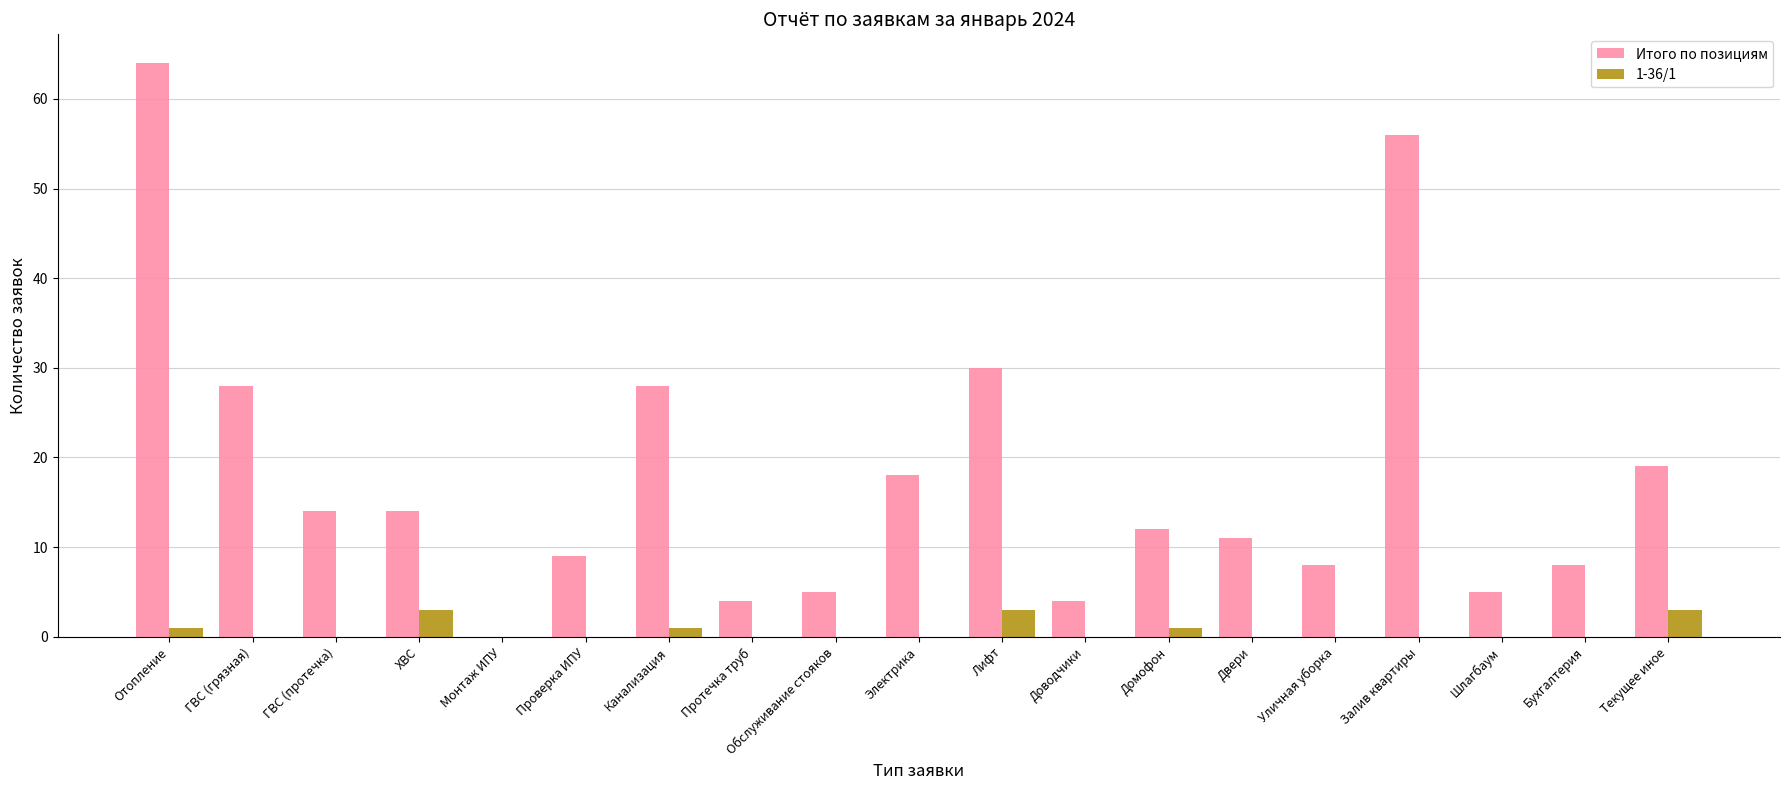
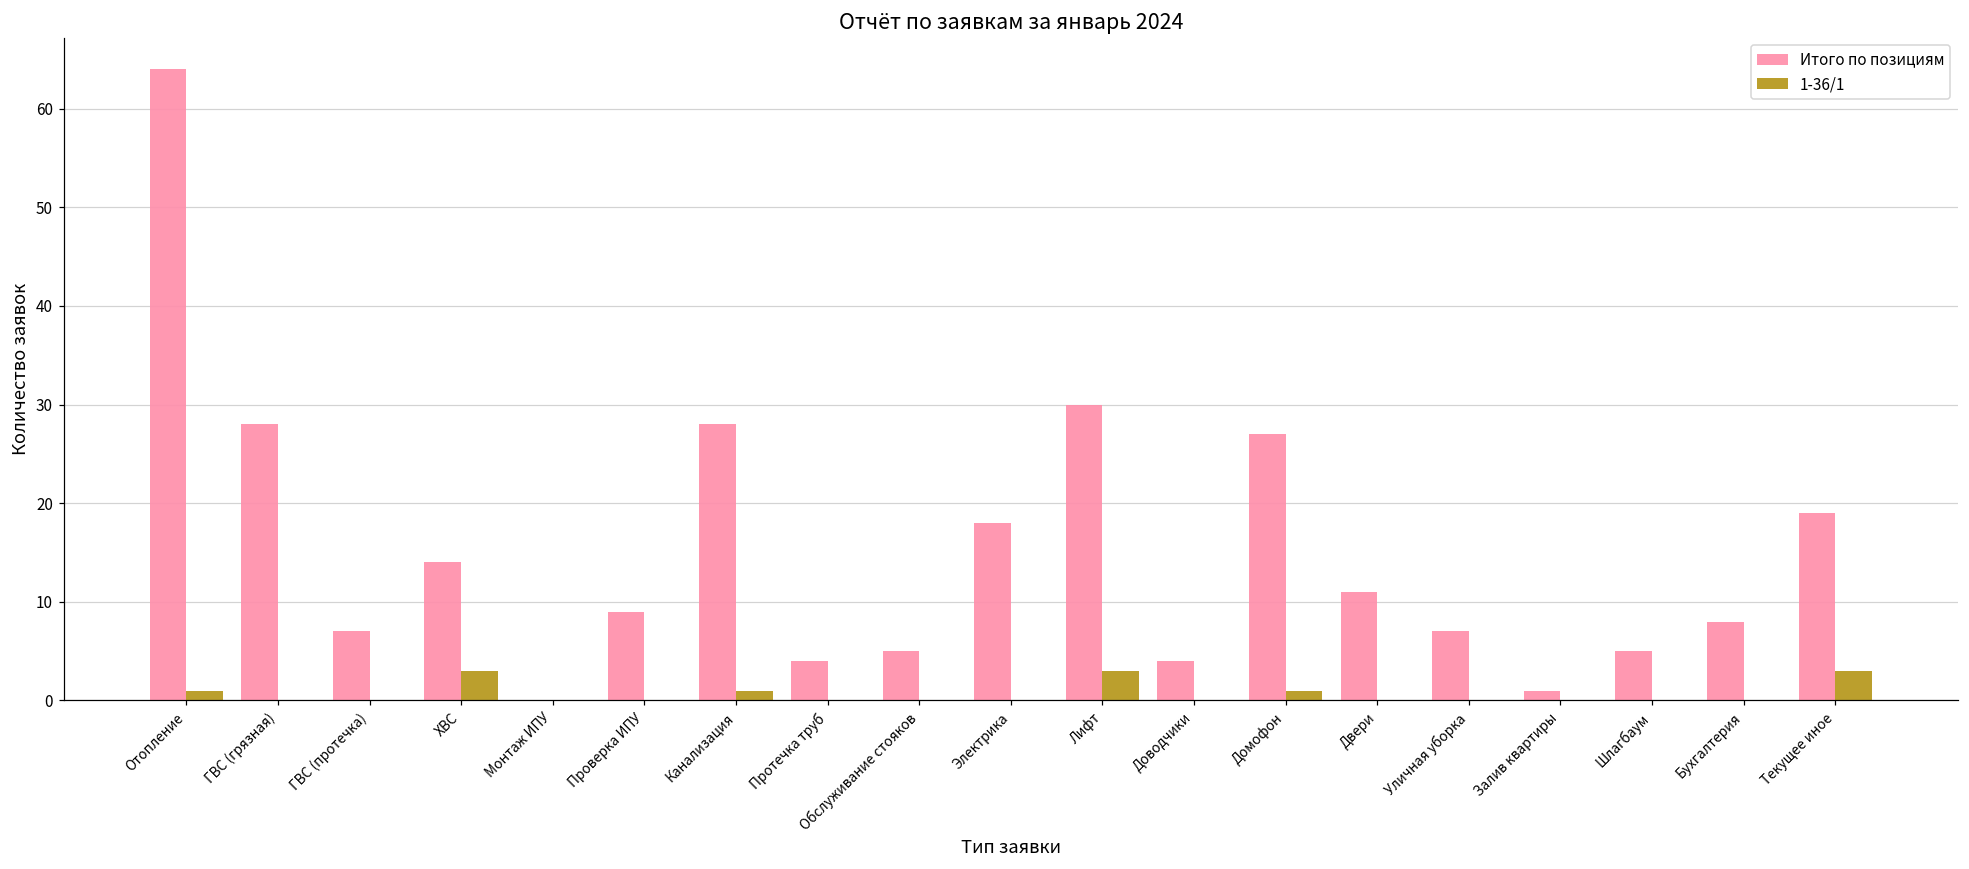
  {
    "Итого по позициям": {
      "Отопление": 64,
      "ГВС (грязная)": 28,
-     "ГВС (протечка)": 14,
+     "ГВС (протечка)": 7,
      "ХВС": 14,
      "Монтаж ИПУ": 0,
      "Проверка ИПУ": 9,
      "Канализация": 28,
      "Протечка труб": 4,
      "Обслуживание стояков": 5,
      "Электрика": 18,
      "Лифт": 30,
      "Доводчики": 4,
-     "Домофон": 12,
+     "Домофон": 27,
      "Двери": 11,
-     "Уличная уборка": 8,
-     "Залив квартиры": 56,
+     "Уличная уборка": 7,
+     "Залив квартиры": 1,
      "Шлагбаум": 5,
      "Бухгалтерия": 8,
      "Текущее иное": 19
    },
    "1-36/1": {
      "Отопление": 1,
      "ГВС (грязная)": 0,
      "ГВС (протечка)": 0,
      "ХВС": 3,
      "Монтаж ИПУ": 0,
      "Проверка ИПУ": 0,
      "Канализация": 1,
      "Протечка труб": 0,
      "Обслуживание стояков": 0,
      "Электрика": 0,
      "Лифт": 3,
      "Доводчики": 0,
      "Домофон": 1,
      "Двери": 0,
      "Уличная уборка": 0,
      "Залив квартиры": 0,
      "Шлагбаум": 0,
      "Бухгалтерия": 0,
      "Текущее иное": 3
    }
  }
